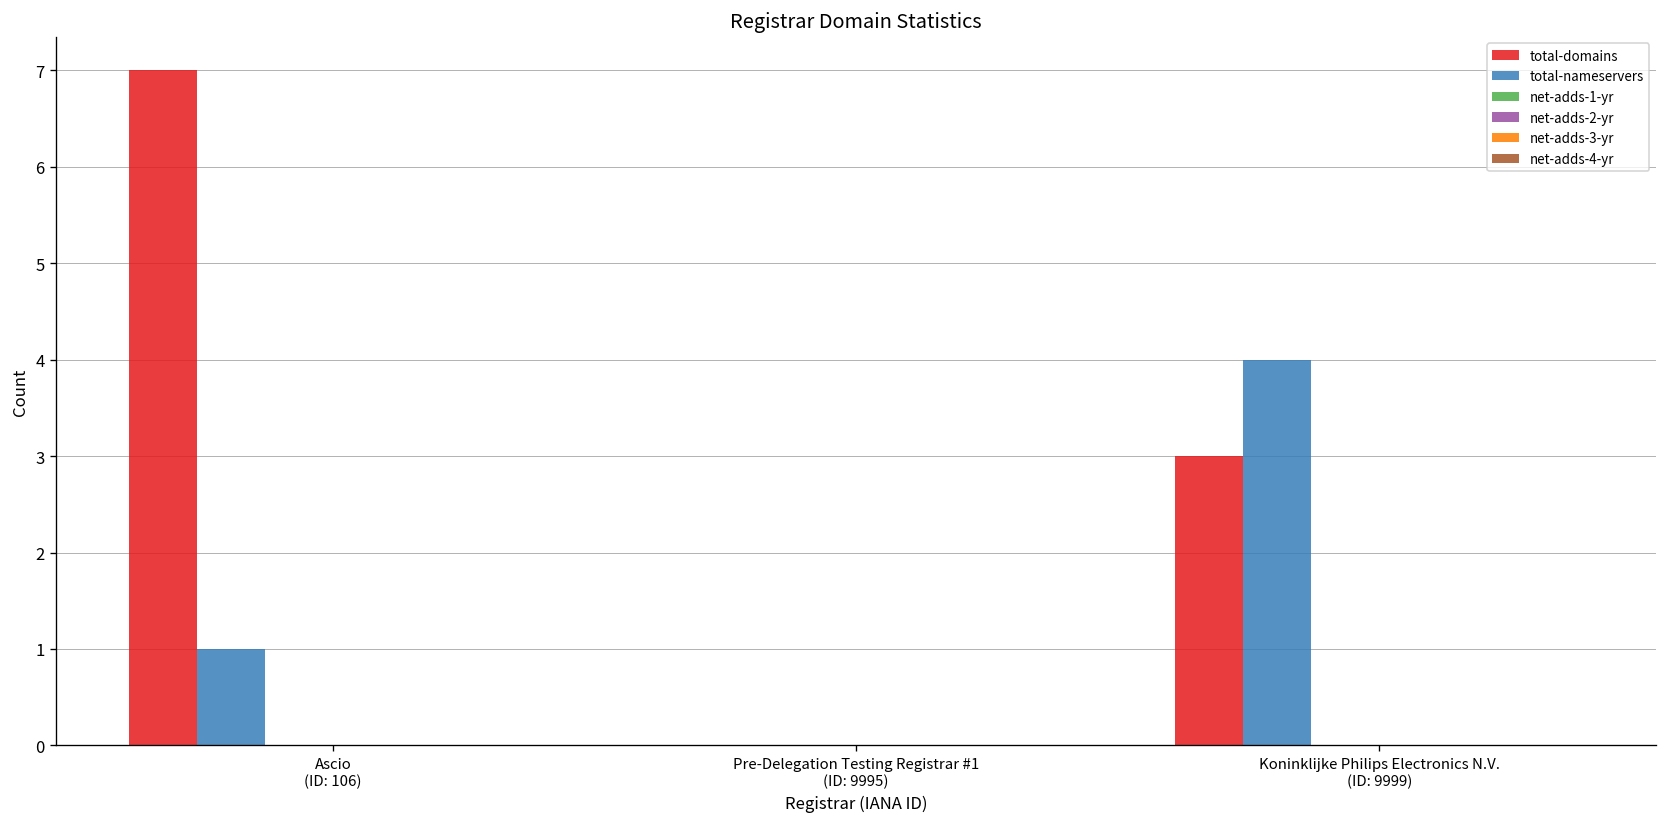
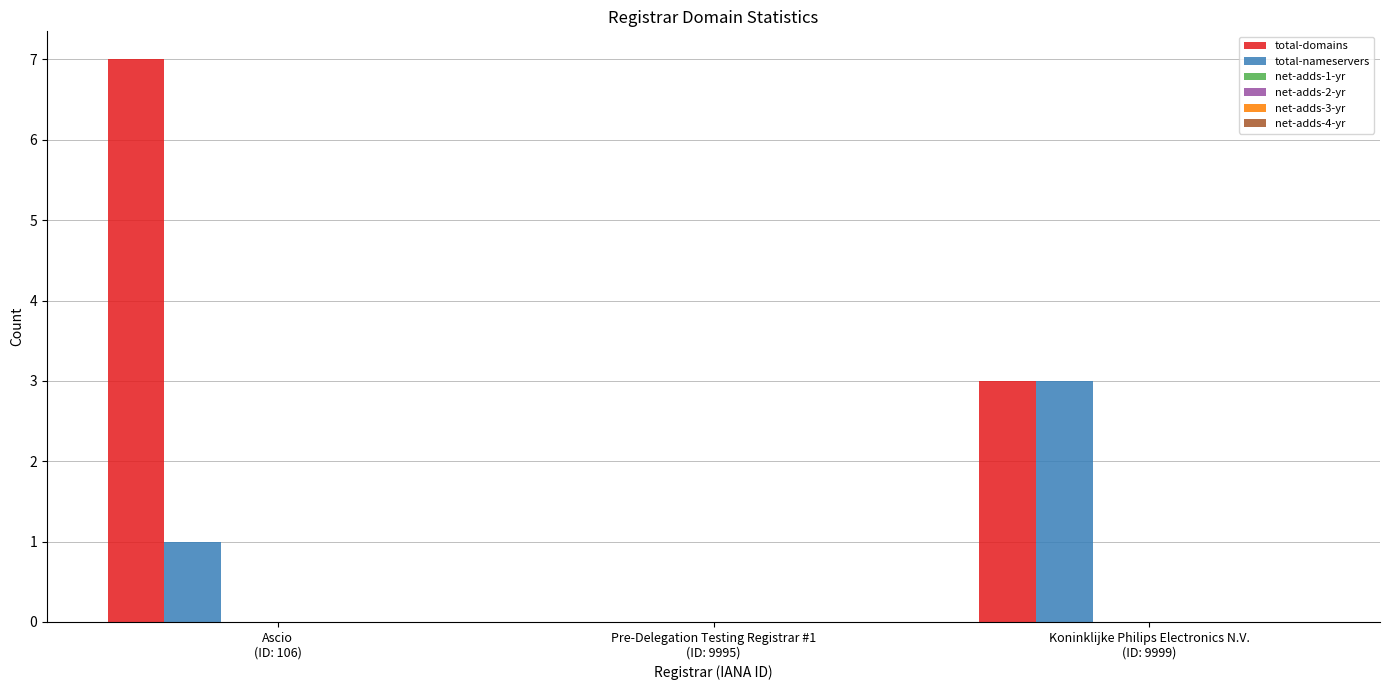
  {
    "total-domains": {
      "Ascio (ID: 106)": 7,
      "Pre-Delegation Testing Registrar #1 (ID: 9995)": 0,
      "Koninklijke Philips Electronics N.V. (ID: 9999)": 3
    },
    "total-nameservers": {
      "Ascio (ID: 106)": 1,
      "Pre-Delegation Testing Registrar #1 (ID: 9995)": 0,
-     "Koninklijke Philips Electronics N.V. (ID: 9999)": 4
+     "Koninklijke Philips Electronics N.V. (ID: 9999)": 3
    },
    "net-adds-1-yr": {
      "Ascio (ID: 106)": 0,
      "Pre-Delegation Testing Registrar #1 (ID: 9995)": 0,
      "Koninklijke Philips Electronics N.V. (ID: 9999)": 0
    },
    "net-adds-2-yr": {
      "Ascio (ID: 106)": 0,
      "Pre-Delegation Testing Registrar #1 (ID: 9995)": 0,
      "Koninklijke Philips Electronics N.V. (ID: 9999)": 0
    },
    "net-adds-3-yr": {
      "Ascio (ID: 106)": 0,
      "Pre-Delegation Testing Registrar #1 (ID: 9995)": 0,
      "Koninklijke Philips Electronics N.V. (ID: 9999)": 0
    },
    "net-adds-4-yr": {
      "Ascio (ID: 106)": 0,
      "Pre-Delegation Testing Registrar #1 (ID: 9995)": 0,
      "Koninklijke Philips Electronics N.V. (ID: 9999)": 0
    }
  }
